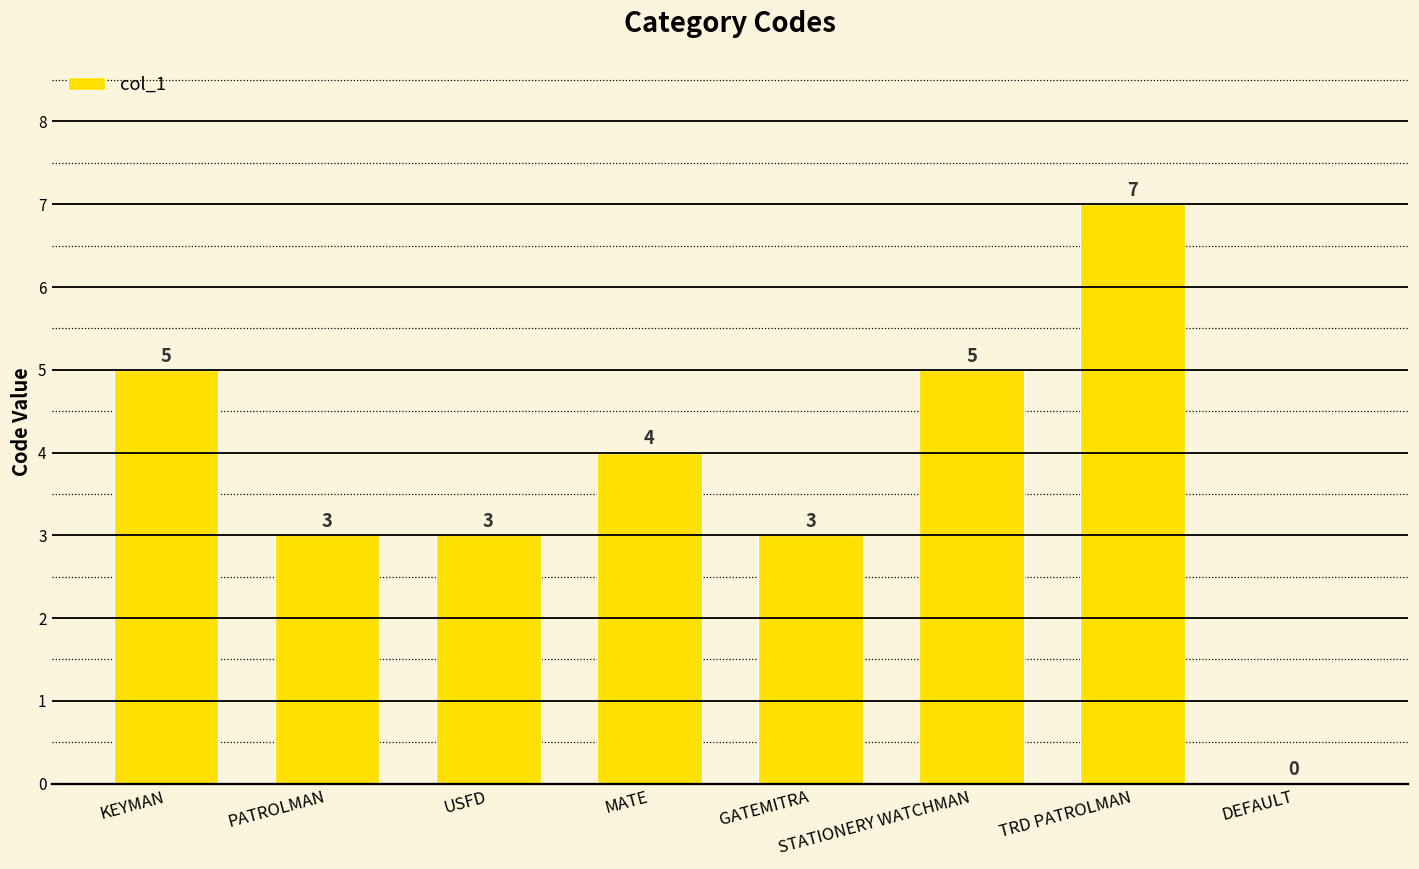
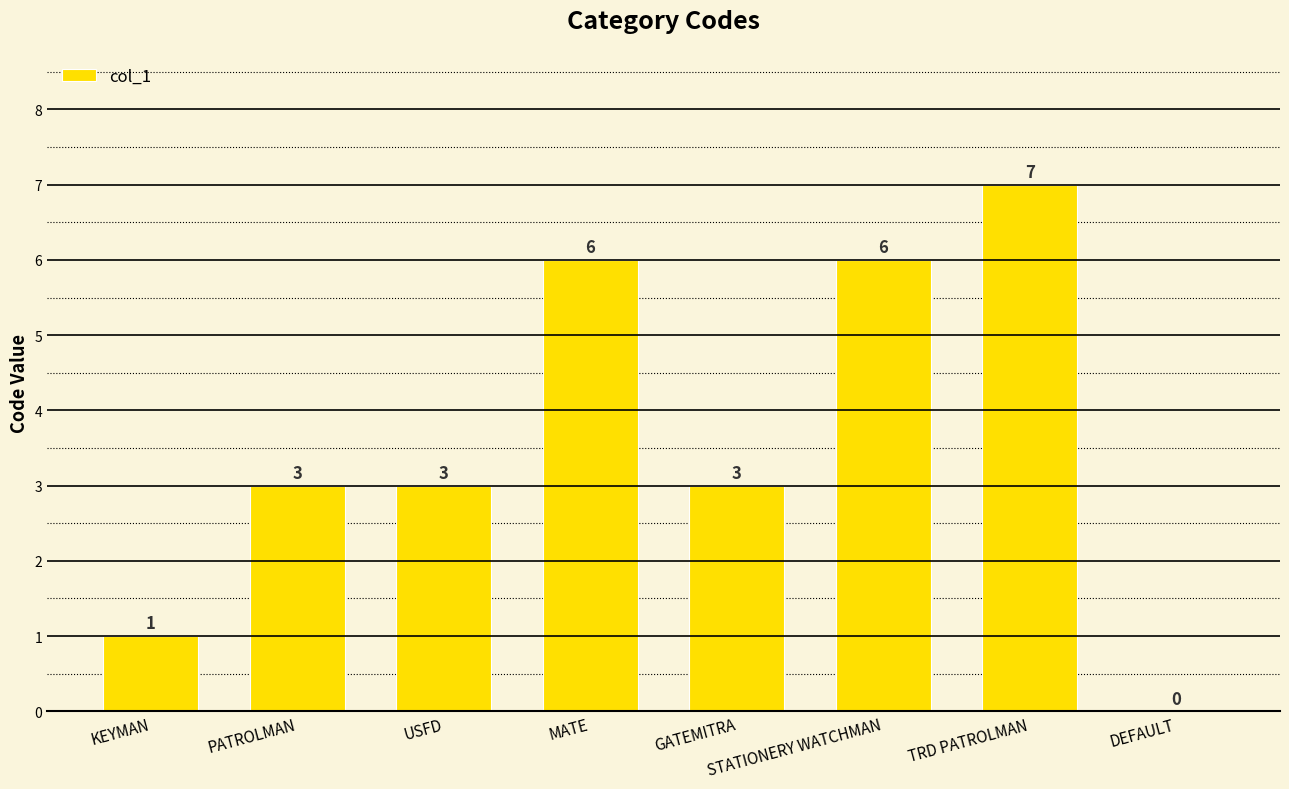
  {
-   "KEYMAN": 5,
+   "KEYMAN": 1,
    "PATROLMAN": 3,
    "USFD": 3,
-   "MATE": 4,
+   "MATE": 6,
    "GATEMITRA": 3,
-   "STATIONERY WATCHMAN": 5,
+   "STATIONERY WATCHMAN": 6,
    "TRD PATROLMAN": 7,
    "DEFAULT": 0
  }
